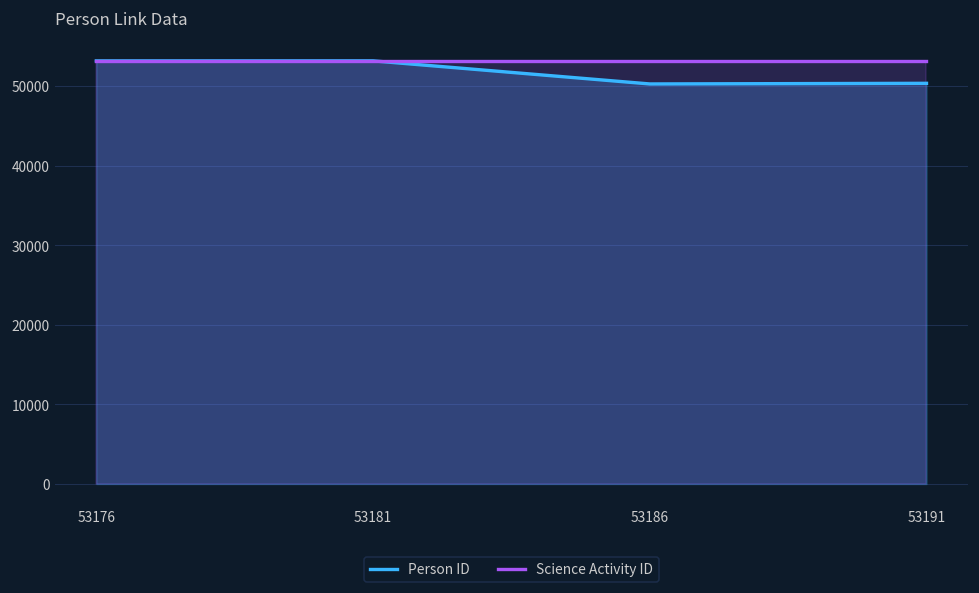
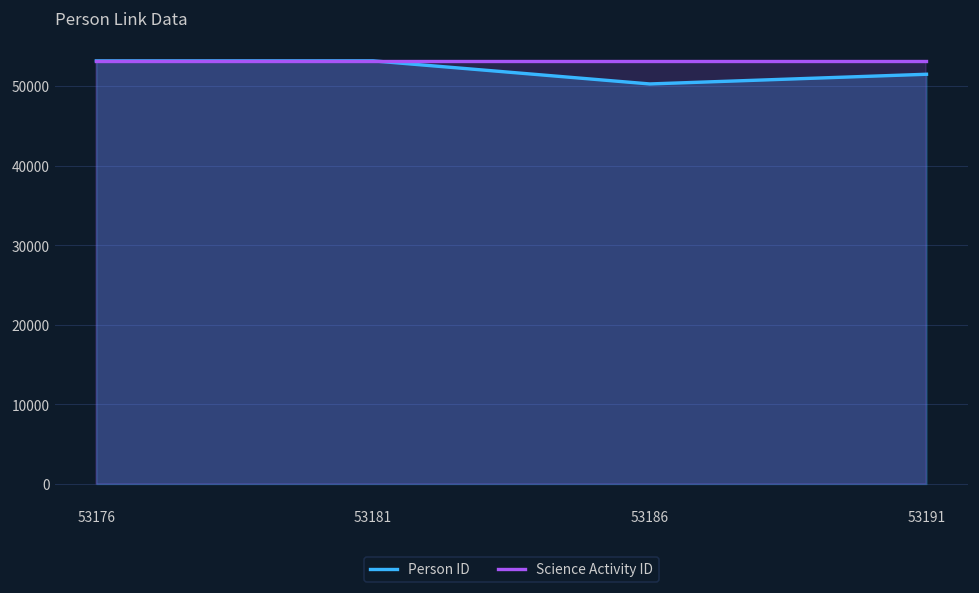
  {
    "Person ID": {
      "53186": 50000,
-     "53191": 50000
+     "53191": 51000
    },
    "Science Activity ID": {
      "53186": 53000,
      "53191": 53000
    }
  }
